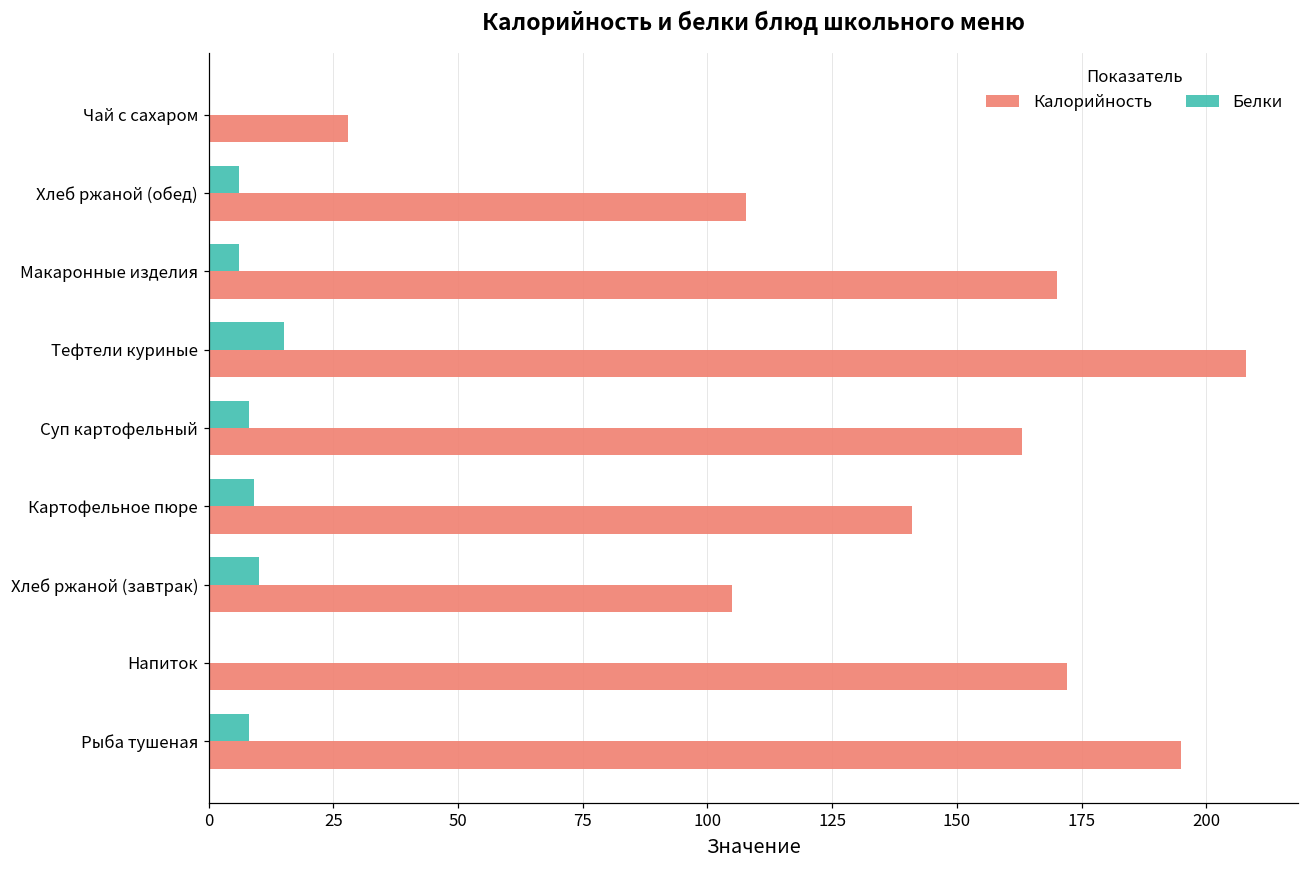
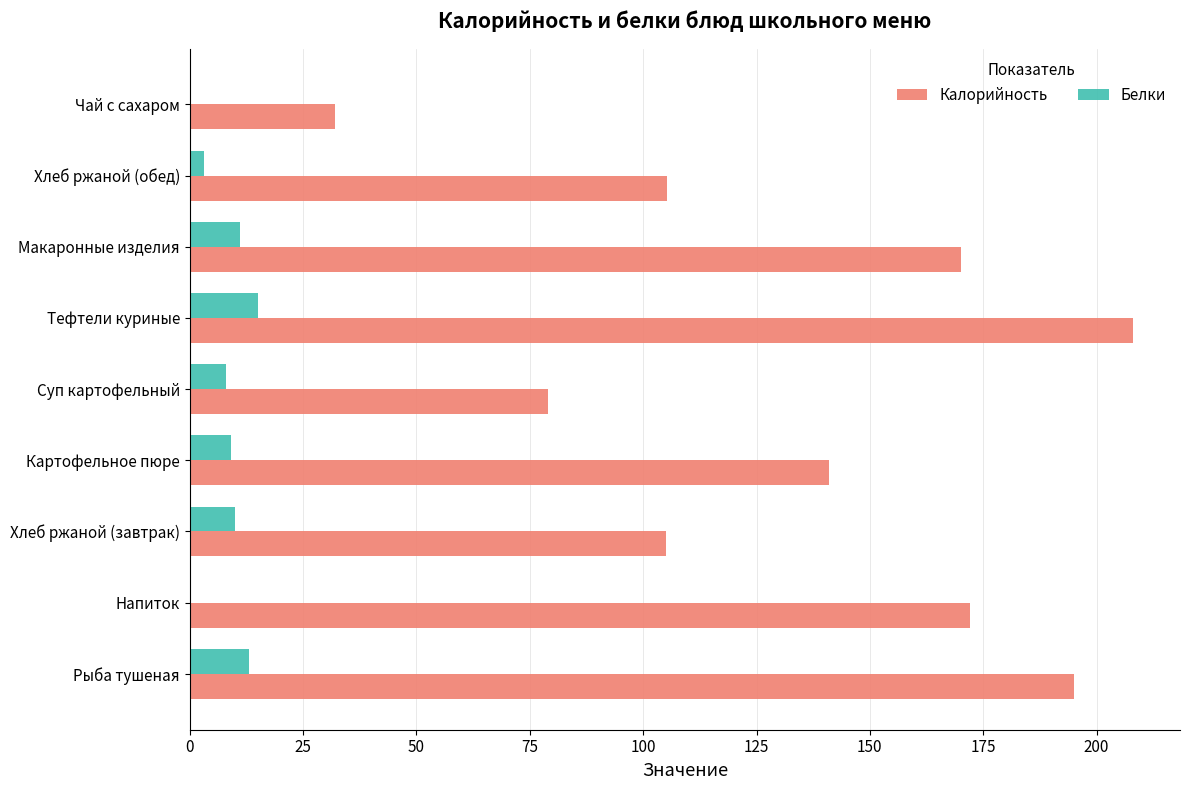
  {
    "Калорийность": {
-     "Чай с сахаром": 28,
-     "Хлеб ржаной (обед)": 108,
+     "Чай с сахаром": 32,
+     "Хлеб ржаной (обед)": 105,
      "Макаронные изделия": 170,
      "Тефтели куриные": 208,
-     "Суп картофельный": 163,
+     "Суп картофельный": 79,
      "Картофельное пюре": 141,
      "Хлеб ржаной (завтрак)": 105,
      "Напиток": 172,
      "Рыба тушеная": 195
    },
    "Белки": {
      "Чай с сахаром": 0,
-     "Хлеб ржаной (обед)": 6,
-     "Макаронные изделия": 6,
+     "Хлеб ржаной (обед)": 3,
+     "Макаронные изделия": 11,
      "Тефтели куриные": 15,
      "Суп картофельный": 8,
      "Картофельное пюре": 9,
      "Хлеб ржаной (завтрак)": 10,
      "Напиток": 0,
-     "Рыба тушеная": 8
+     "Рыба тушеная": 13
    }
  }
